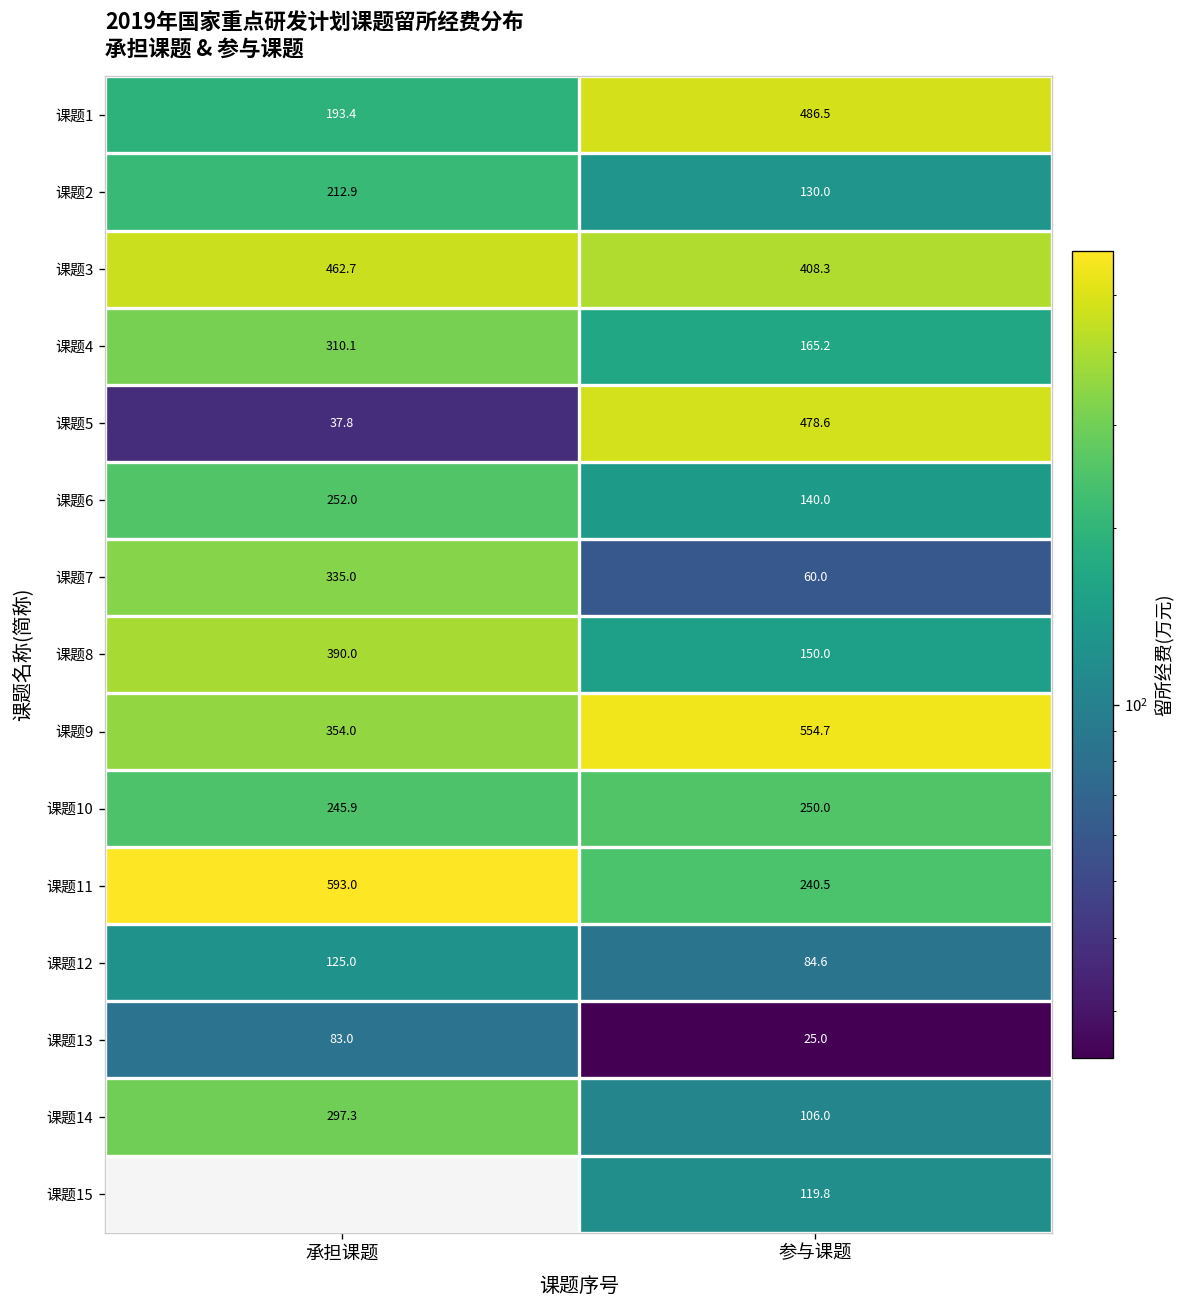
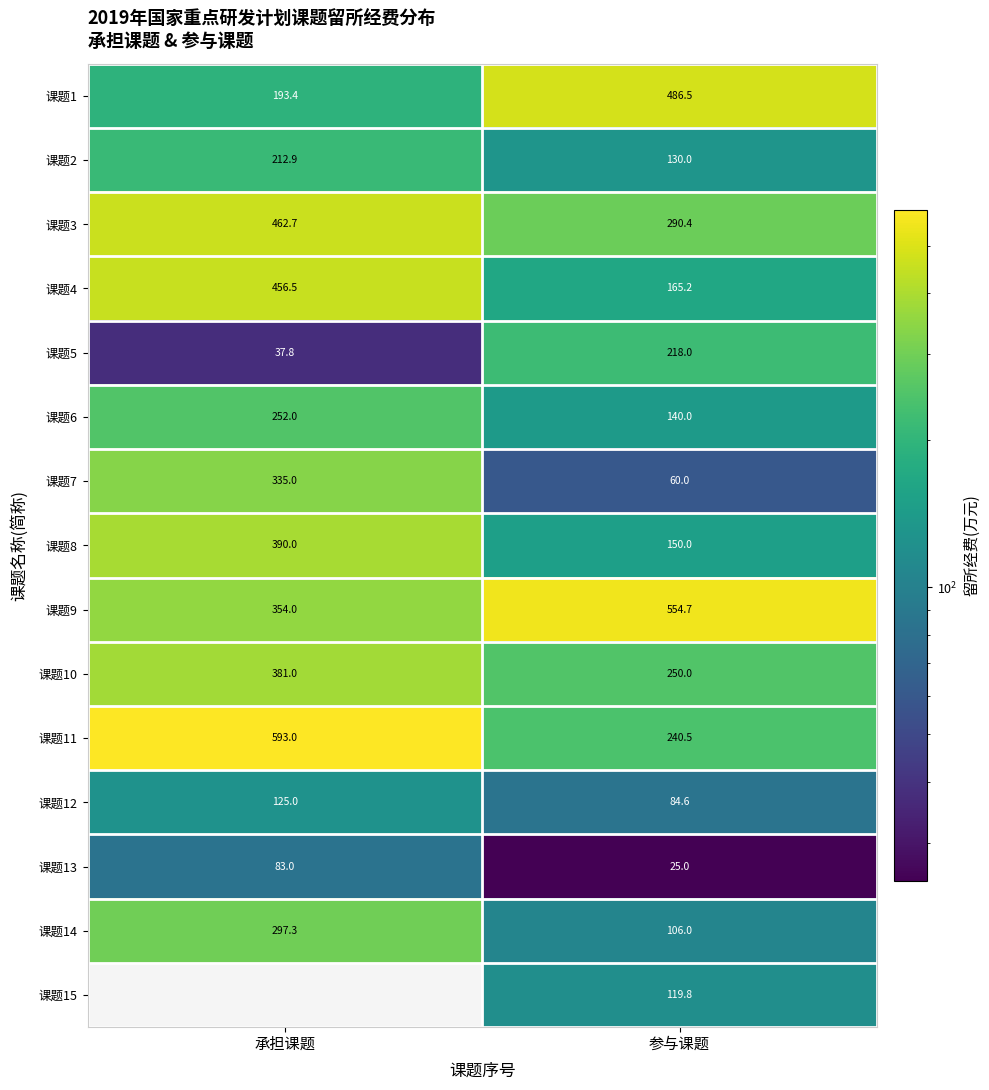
  {
    "课题1": {
      "承担课题": 193.4,
      "参与课题": 486.5
    },
    "课题2": {
      "承担课题": 212.9,
      "参与课题": 130.0
    },
    "课题3": {
      "承担课题": 462.7,
-     "参与课题": 408.3
+     "参与课题": 290.4
    },
    "课题4": {
-     "承担课题": 310.1,
+     "承担课题": 456.5,
      "参与课题": 165.2
    },
    "课题5": {
      "承担课题": 37.8,
-     "参与课题": 478.6
+     "参与课题": 218.0
    },
    "课题6": {
      "承担课题": 252.0,
      "参与课题": 140.0
    },
    "课题7": {
      "承担课题": 335.0,
      "参与课题": 60.0
    },
    "课题8": {
      "承担课题": 390.0,
      "参与课题": 150.0
    },
    "课题9": {
      "承担课题": 354.0,
      "参与课题": 554.7
    },
    "课题10": {
-     "承担课题": 245.9,
+     "承担课题": 381.0,
      "参与课题": 250.0
    },
    "课题11": {
      "承担课题": 593.0,
      "参与课题": 240.5
    },
    "课题12": {
      "承担课题": 125.0,
      "参与课题": 84.6
    },
    "课题13": {
      "承担课题": 83.0,
      "参与课题": 25.0
    },
    "课题14": {
      "承担课题": 297.3,
      "参与课题": 106.0
    },
    "课题15": {
      "参与课题": 119.8
    }
  }
